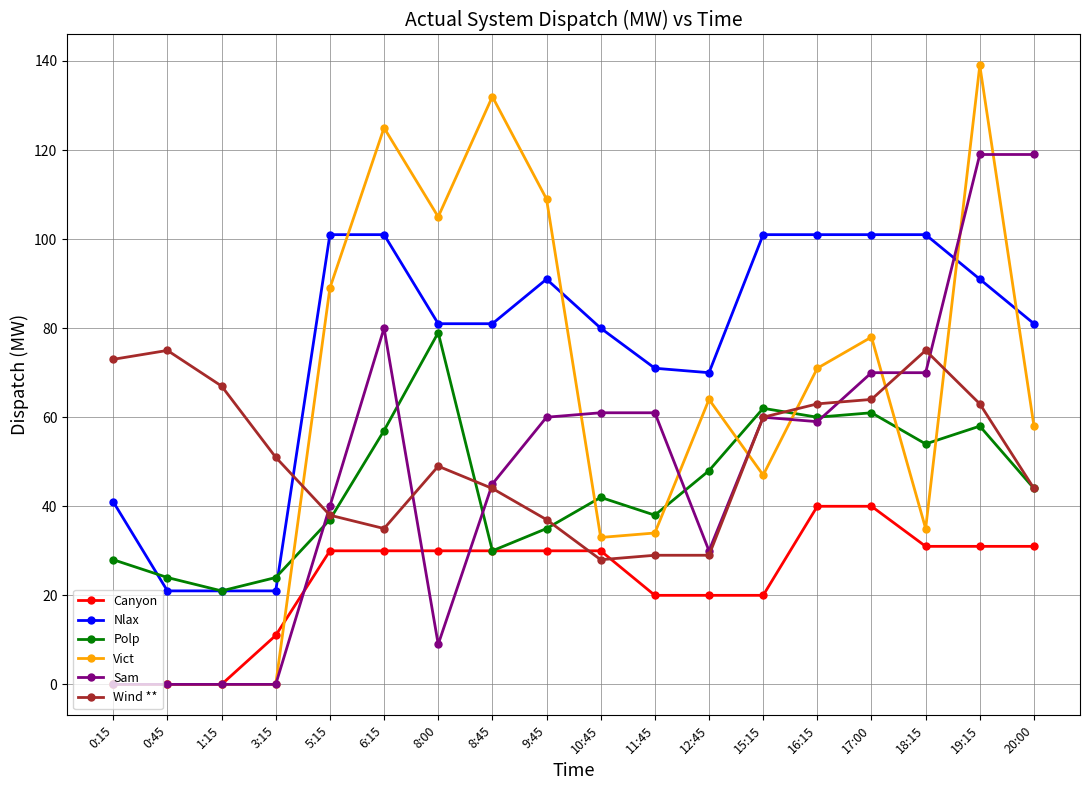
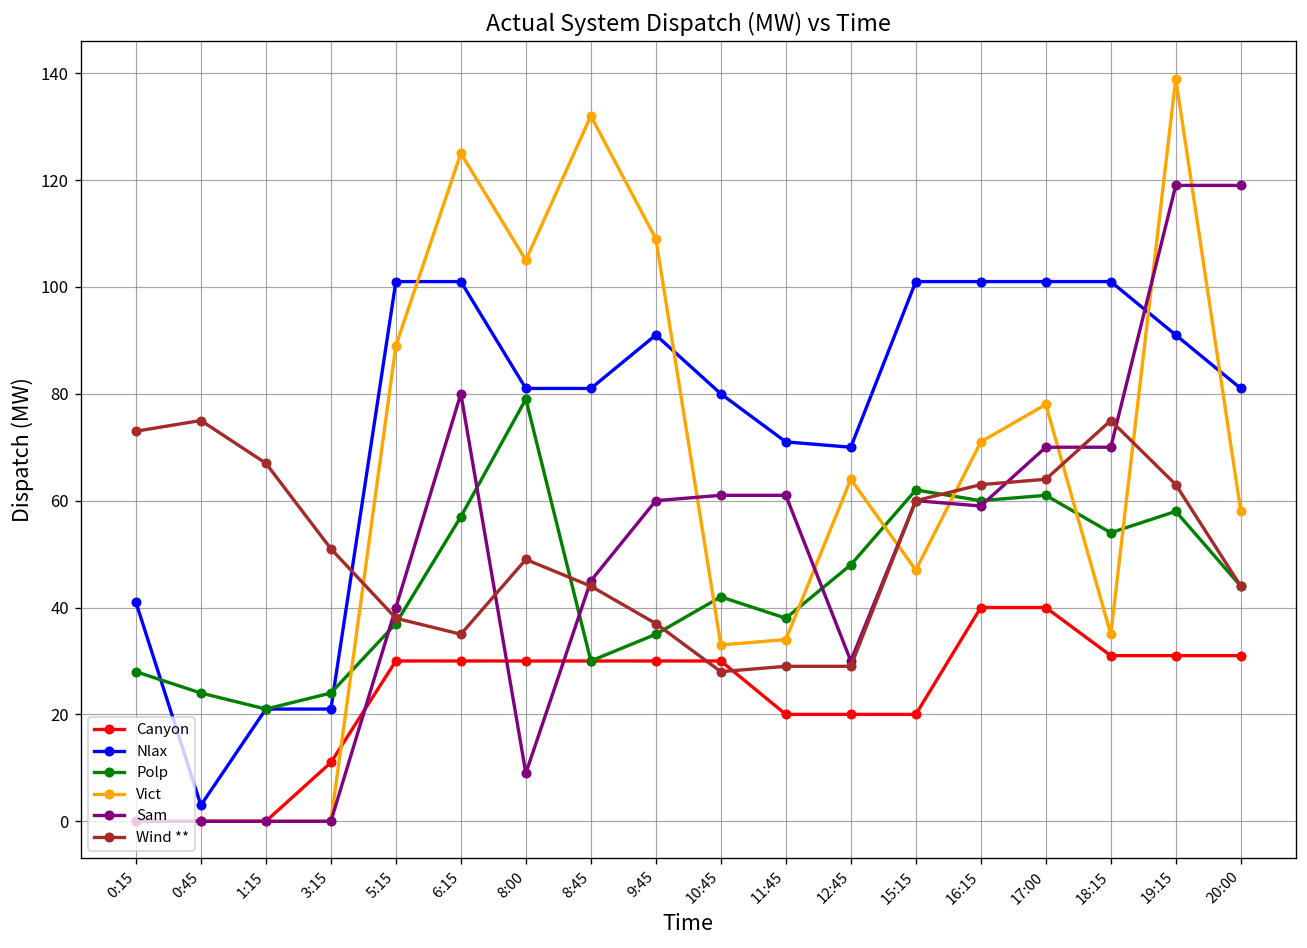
  {
    "Canyon": {
      "3:15": 11,
      "5:15": 30,
      "6:15": 30,
      "8:00": 30,
      "9:45": 30,
      "10:45": 30,
      "11:45": 20,
      "12:45": 20,
      "15:15": 20,
      "16:15": 40,
      "17:00": 40,
      "18:15": 31,
      "19:15": 31,
      "20:00": 31
    },
    "Nlax": {
      "0:15": 41,
-     "0:45": 21,
+     "0:45": 3,
      "3:15": 21,
      "5:15": 101,
      "6:15": 101,
      "8:00": 81,
      "8:45": 81,
      "9:45": 91,
      "10:45": 80,
      "11:45": 71,
      "12:45": 70,
      "15:15": 101,
      "16:15": 101,
      "17:00": 101,
      "18:15": 101,
      "19:15": 91,
      "20:00": 81
    },
    "Polp": {
      "0:15": 28,
      "0:45": 24,
      "3:15": 24,
      "5:15": 37,
      "6:15": 57,
      "8:00": 79,
      "9:45": 35,
      "10:45": 42,
      "11:45": 38,
      "12:45": 48,
      "15:15": 62,
      "16:15": 60,
      "17:00": 61,
      "18:15": 54,
      "19:15": 58
    },
    "Vict": {
      "5:15": 89,
      "6:15": 125,
      "8:00": 105,
      "8:45": 132,
      "9:45": 109,
      "10:45": 33,
      "11:45": 34,
      "12:45": 64,
      "15:15": 47,
      "16:15": 71,
      "17:00": 78,
      "18:15": 35,
      "19:15": 139,
      "20:00": 58
    },
    "Sam": {
      "5:15": 40,
      "6:15": 80,
      "8:00": 9,
      "8:45": 45,
      "9:45": 60,
      "10:45": 61,
      "11:45": 61,
      "12:45": 30,
      "16:15": 59,
      "17:00": 70,
      "18:15": 70,
      "19:15": 119,
      "20:00": 119
    },
    "Wind **": {
      "0:15": 73,
      "0:45": 75,
      "1:15": 67,
      "3:15": 51,
      "5:15": 38,
      "6:15": 35,
      "8:00": 49,
      "8:45": 44,
      "9:45": 37,
      "10:45": 28,
      "11:45": 29,
      "12:45": 29,
      "16:15": 63,
      "17:00": 64,
      "18:15": 75,
      "19:15": 63
    }
  }
